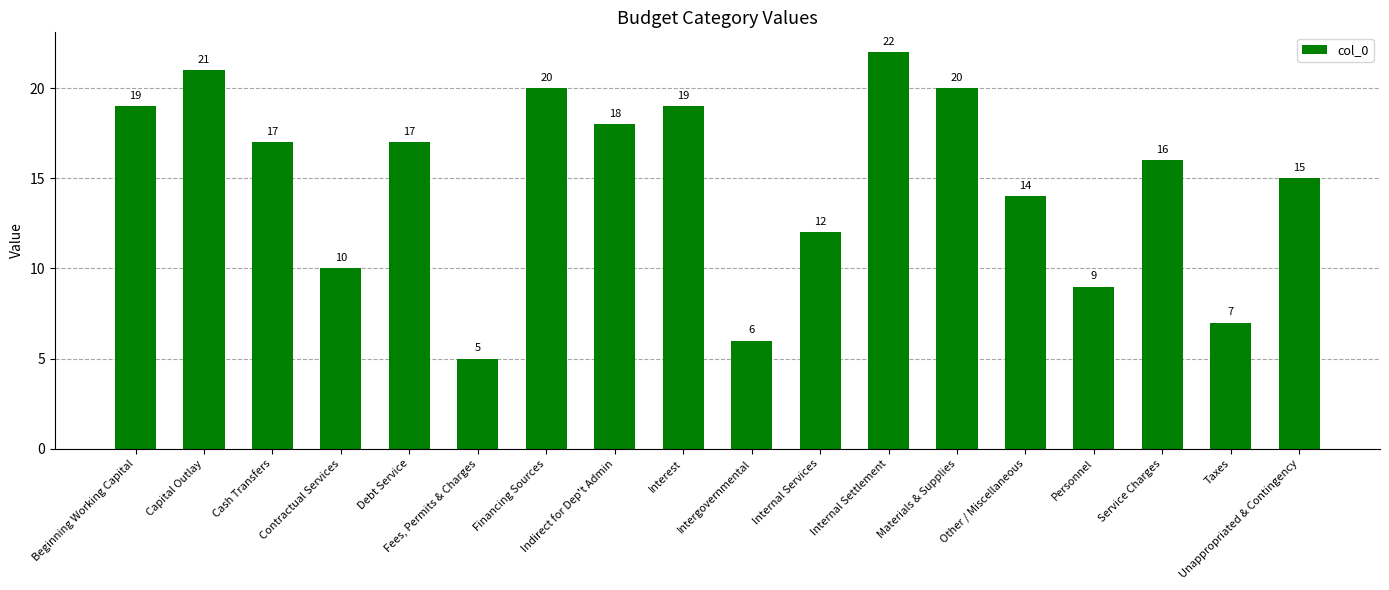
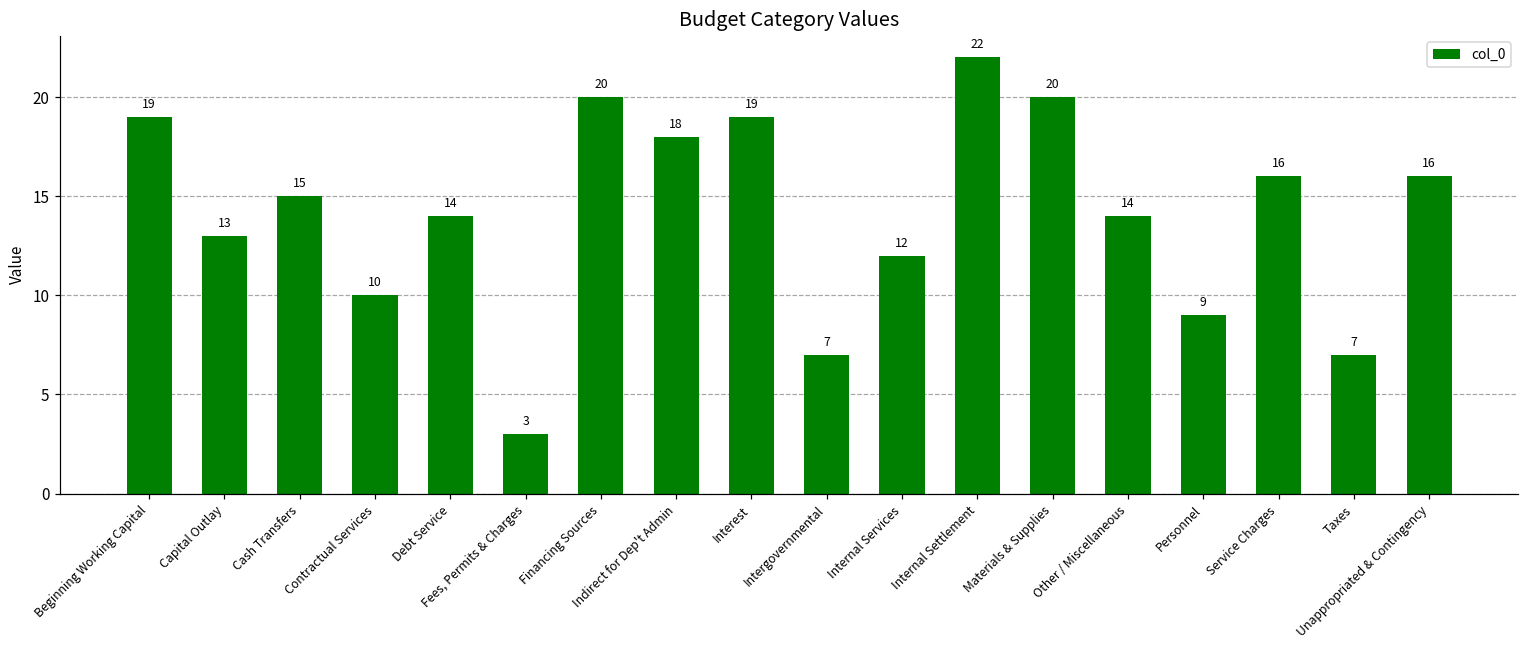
  {
    "Beginning Working Capital": 19,
-   "Capital Outlay": 21,
-   "Cash Transfers": 17,
+   "Capital Outlay": 13,
+   "Cash Transfers": 15,
    "Contractual Services": 10,
-   "Debt Service": 17,
-   "Fees, Permits & Charges": 5,
+   "Debt Service": 14,
+   "Fees, Permits & Charges": 3,
    "Financing Sources": 20,
    "Indirect for Dep't Admin": 18,
    "Interest": 19,
-   "Intergovernmental": 6,
+   "Intergovernmental": 7,
    "Internal Services": 12,
    "Internal Settlement": 22,
    "Materials & Supplies": 20,
    "Other / Miscellaneous": 14,
    "Personnel": 9,
    "Service Charges": 16,
    "Taxes": 7,
-   "Unappropriated & Contingency": 15
+   "Unappropriated & Contingency": 16
  }
